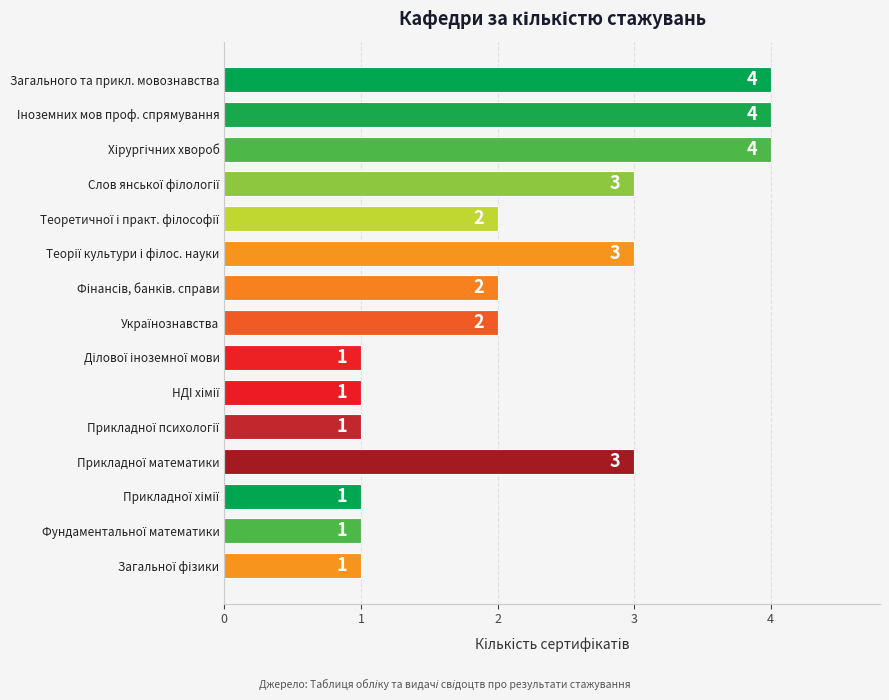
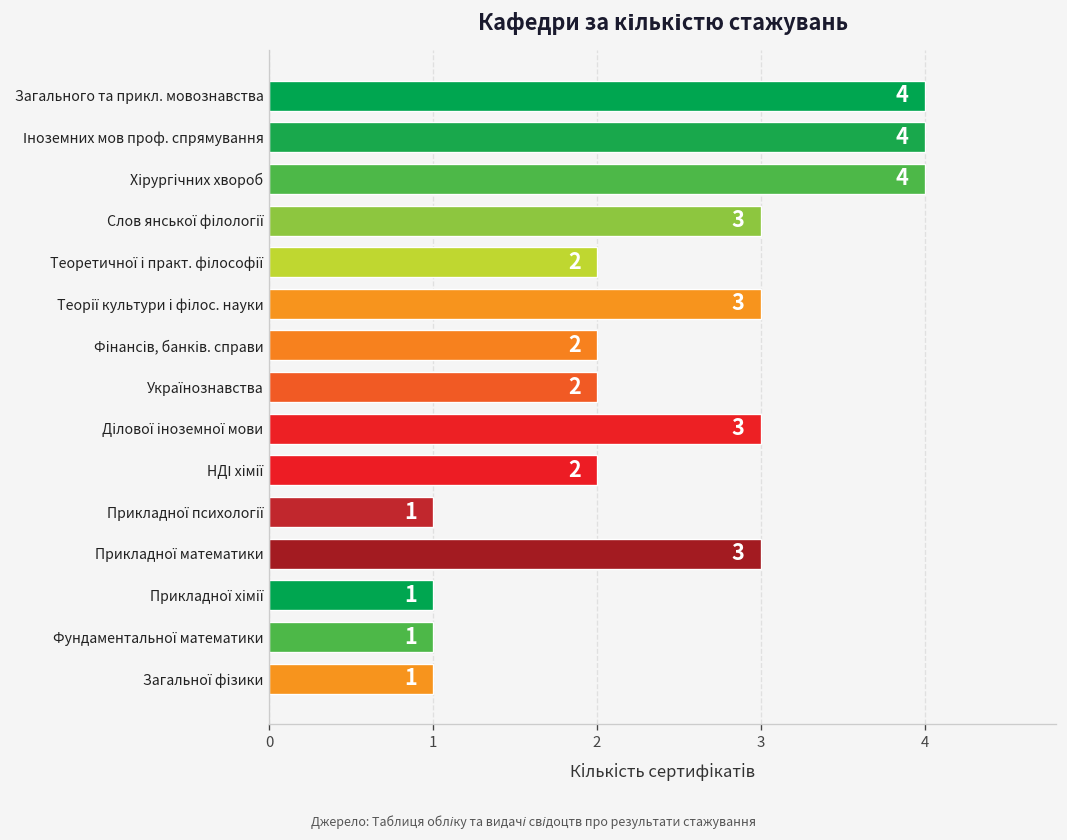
  {
    "Загального та прикл. мовознавства": 4,
    "Іноземних мов проф. спрямування": 4,
    "Хірургічних хвороб": 4,
    "Слов янської філології": 3,
    "Теоретичної і практ. філософії": 2,
    "Теорії культури і філос. науки": 3,
    "Фінансів, банків. справи": 2,
    "Українознавства": 2,
-   "Ділової іноземної мови": 1,
-   "НДІ хімії": 1,
+   "Ділової іноземної мови": 3,
+   "НДІ хімії": 2,
    "Прикладної психології": 1,
    "Прикладної математики": 3,
    "Прикладної хімії": 1,
    "Фундаментальної математики": 1,
    "Загальної фізики": 1
  }
